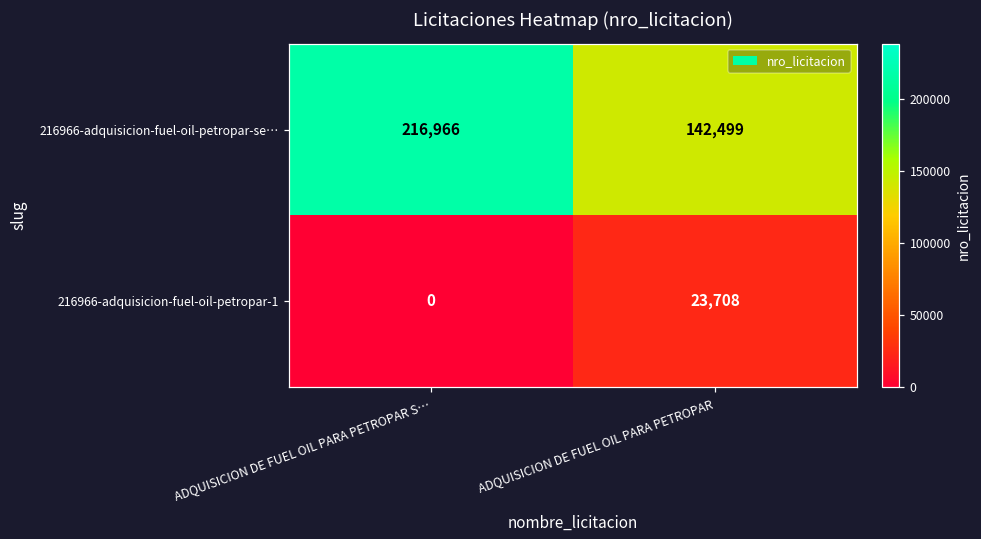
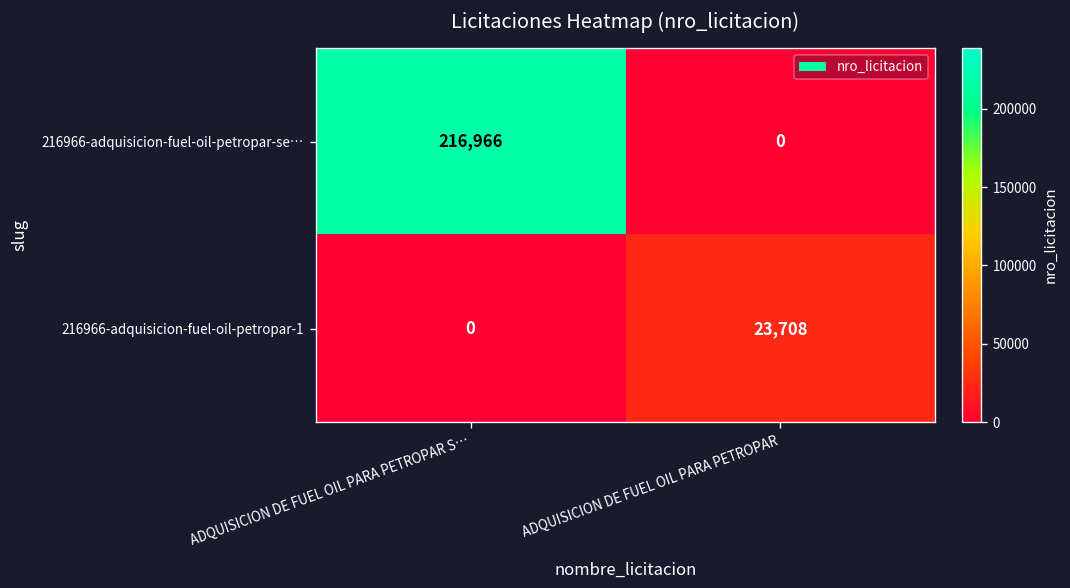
  {
    "216966-adquisicion-fuel-oil-petropar-se…": {
      "ADQUISICION DE FUEL OIL PARA PETROPAR S…": "216,966",
-     "ADQUISICION DE FUEL OIL PARA PETROPAR": "142,499"
+     "ADQUISICION DE FUEL OIL PARA PETROPAR": "0"
    },
    "216966-adquisicion-fuel-oil-petropar-1": {
      "ADQUISICION DE FUEL OIL PARA PETROPAR S…": "0",
      "ADQUISICION DE FUEL OIL PARA PETROPAR": "23,708"
    }
  }
